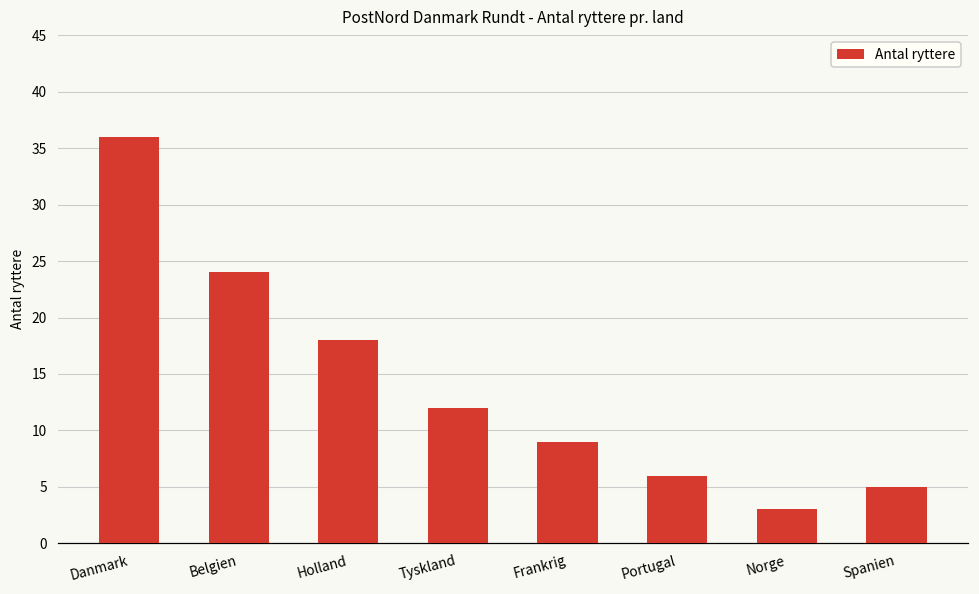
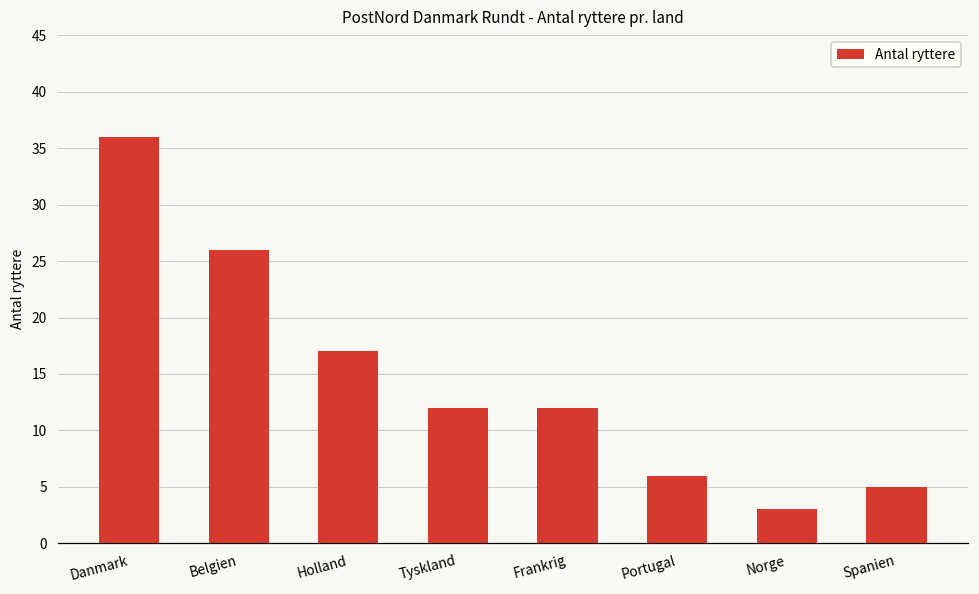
  {
    "Danmark": 36,
-   "Belgien": 24,
-   "Holland": 18,
+   "Belgien": 26,
+   "Holland": 17,
    "Tyskland": 12,
-   "Frankrig": 9,
+   "Frankrig": 12,
    "Portugal": 6,
    "Norge": 3,
    "Spanien": 5
  }
